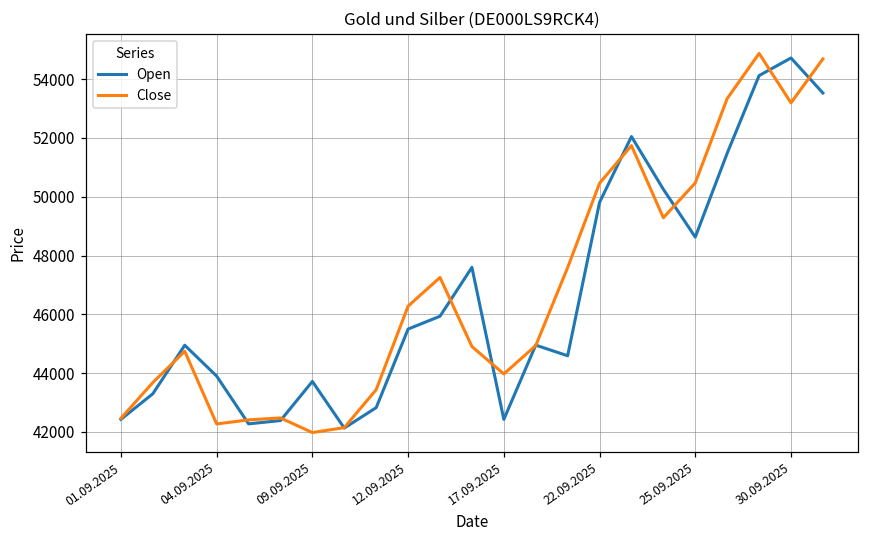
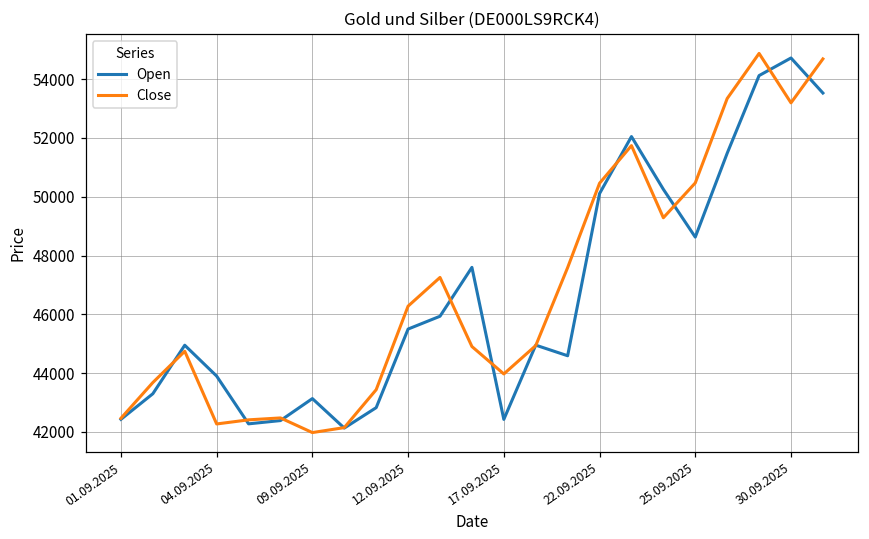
  {
    "Open": {
      "04.09.2025": 43900,
-     "09.09.2025": 43700,
+     "09.09.2025": 43100,
      "12.09.2025": 45500,
      "17.09.2025": 42400,
-     "22.09.2025": 49800,
+     "22.09.2025": 50100,
      "25.09.2025": 48600,
      "30.09.2025": 54700
    },
    "Close": {
      "04.09.2025": 42300,
      "09.09.2025": 42000,
      "12.09.2025": 46300,
      "17.09.2025": 44000,
      "22.09.2025": 50500,
      "25.09.2025": 50500,
      "30.09.2025": 53200
    }
  }
